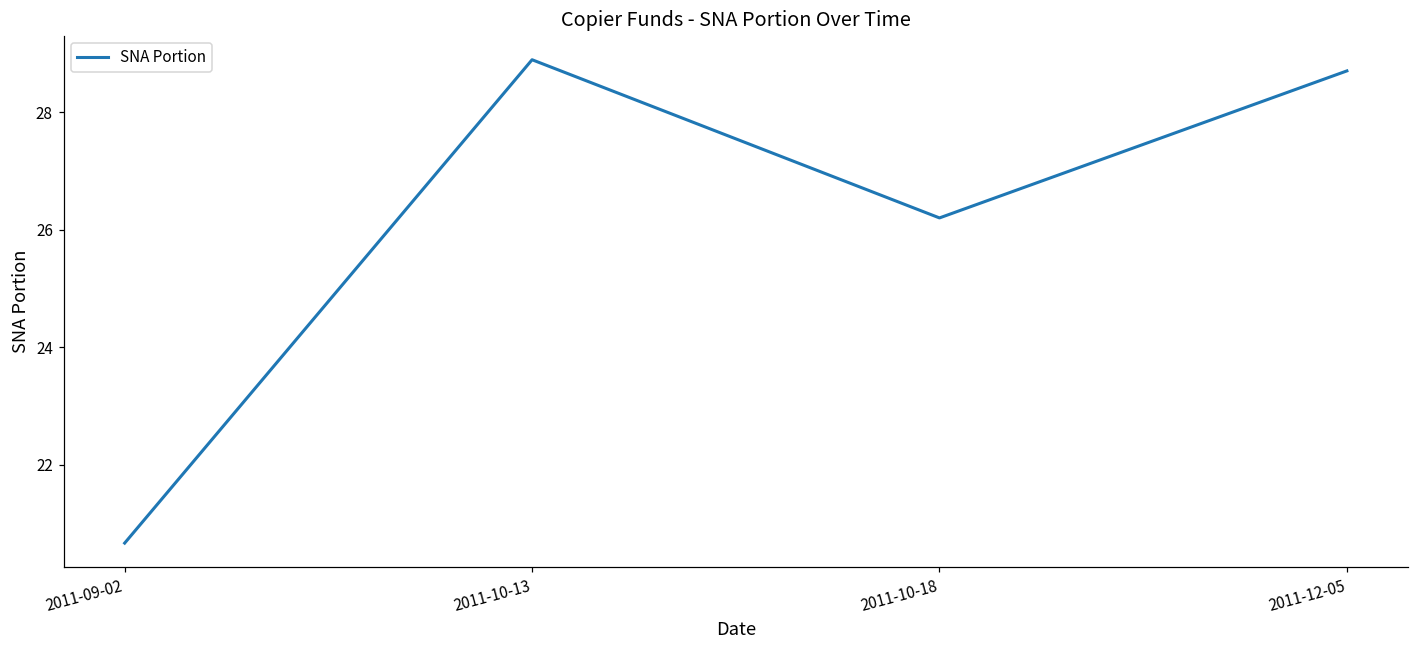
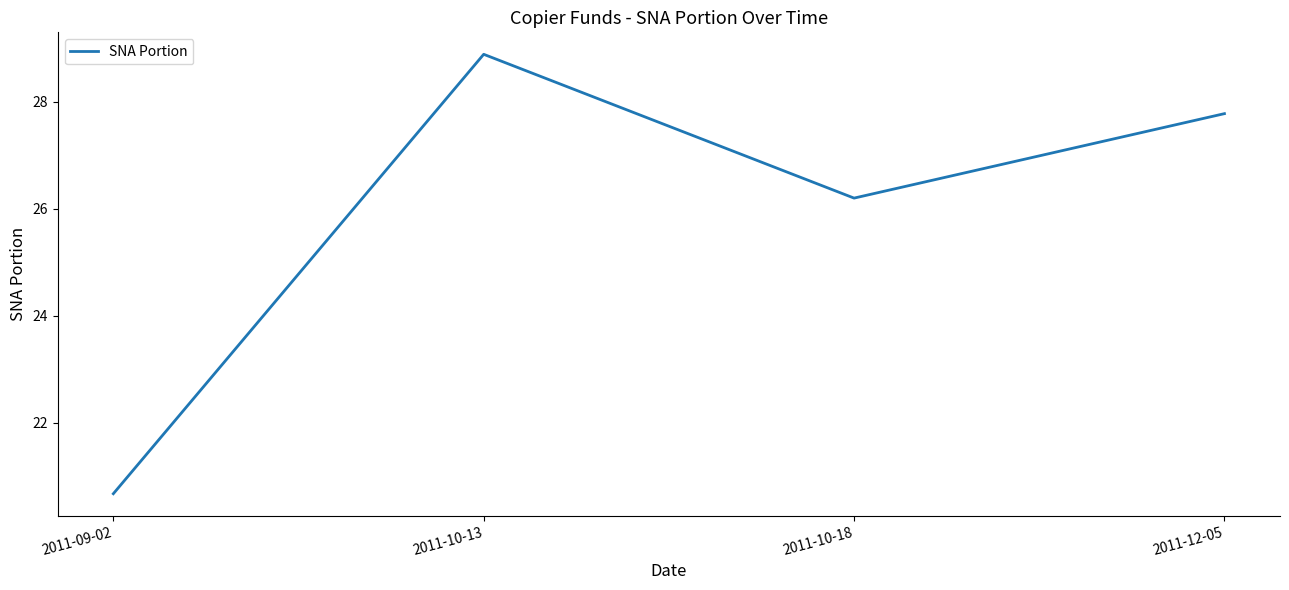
  {
    "2011-09-02": 20.7,
    "2011-10-13": 28.9,
    "2011-10-18": 26.2,
-   "2011-12-05": 28.7
+   "2011-12-05": 27.8
  }
